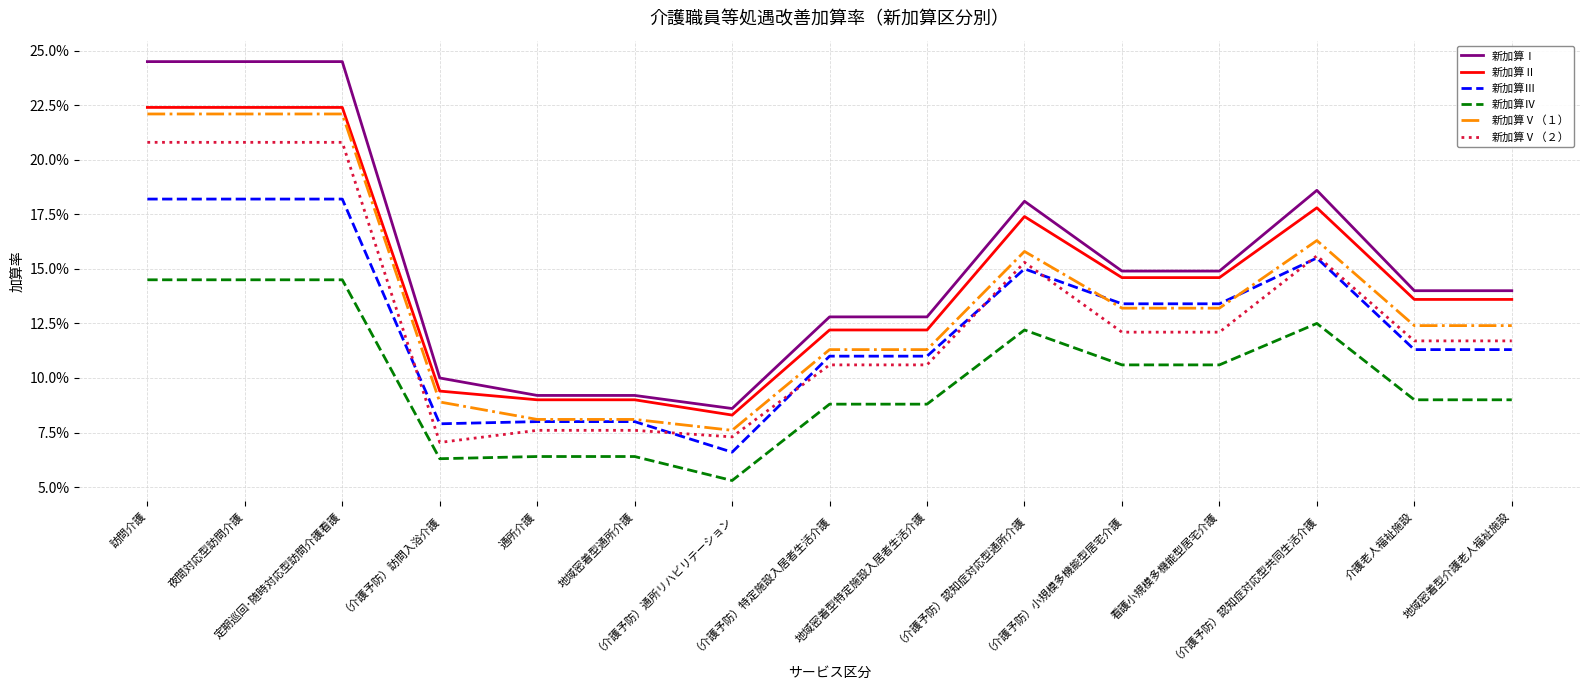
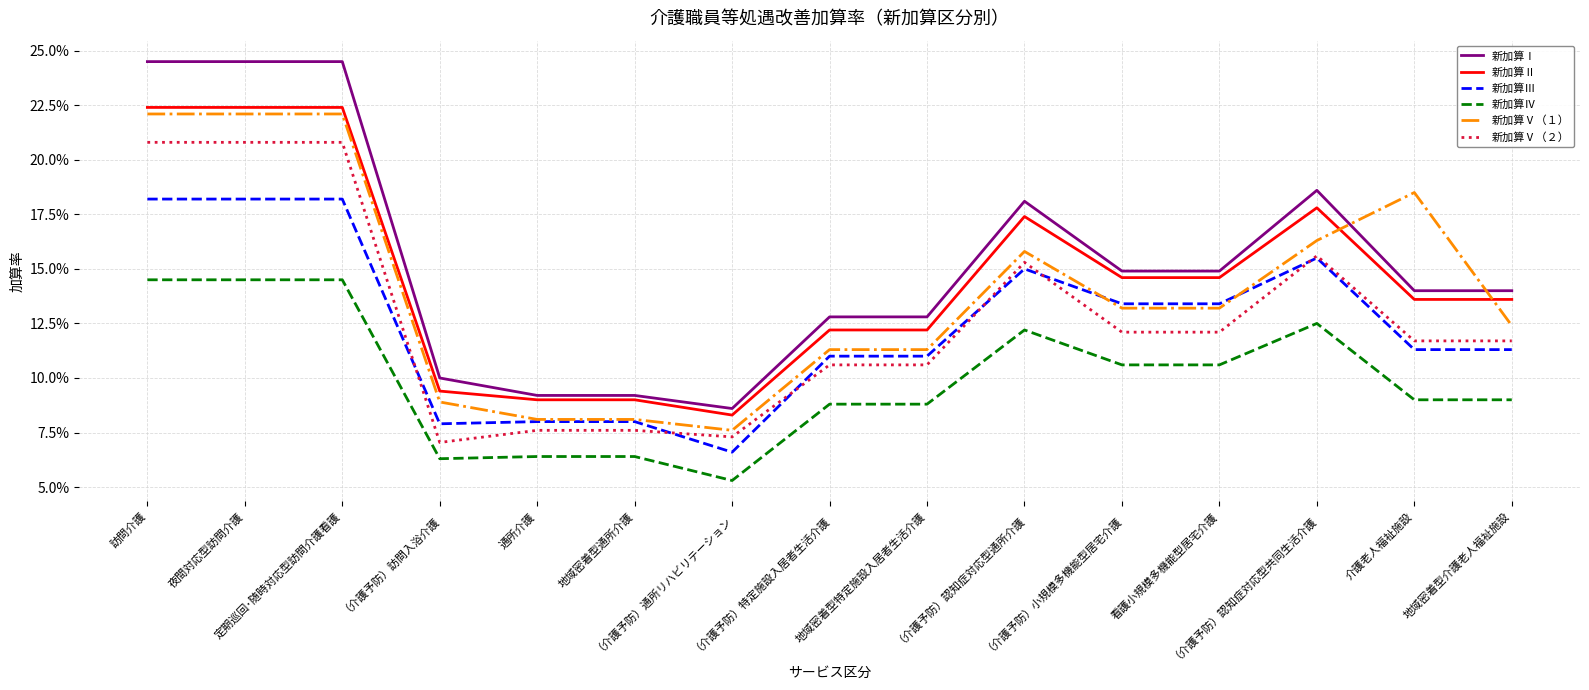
  {
    "新加算Ⅰ": {
      "訪問介護": "24.5%",
      "夜間対応型訪問介護": "24.5%",
      "定期巡回･随時対応型訪問介護看護": "24.5%",
      "（介護予防）訪問入浴介護": "10.0%",
      "通所介護": "9.2%",
      "地域密着型通所介護": "9.2%",
      "（介護予防）通所リハビリテーション": "8.6%",
      "（介護予防）特定施設入居者生活介護": "12.8%",
      "地域密着型特定施設入居者生活介護": "12.8%",
      "（介護予防）認知症対応型通所介護": "18.1%",
      "（介護予防）小規模多機能型居宅介護": "14.9%",
      "看護小規模多機能型居宅介護": "14.9%",
      "（介護予防）認知症対応型共同生活介護": "18.6%",
      "介護老人福祉施設": "14.0%",
      "地域密着型介護老人福祉施設": "14.0%"
    },
    "新加算Ⅱ": {
      "訪問介護": "22.4%",
      "夜間対応型訪問介護": "22.4%",
      "定期巡回･随時対応型訪問介護看護": "22.4%",
      "（介護予防）訪問入浴介護": "9.4%",
      "通所介護": "9.0%",
      "地域密着型通所介護": "9.0%",
      "（介護予防）通所リハビリテーション": "8.3%",
      "（介護予防）特定施設入居者生活介護": "12.2%",
      "地域密着型特定施設入居者生活介護": "12.2%",
      "（介護予防）認知症対応型通所介護": "17.4%",
      "（介護予防）小規模多機能型居宅介護": "14.6%",
      "看護小規模多機能型居宅介護": "14.6%",
      "（介護予防）認知症対応型共同生活介護": "17.8%",
      "介護老人福祉施設": "13.6%",
      "地域密着型介護老人福祉施設": "13.6%"
    },
    "新加算Ⅲ": {
      "訪問介護": "18.2%",
      "夜間対応型訪問介護": "18.2%",
      "定期巡回･随時対応型訪問介護看護": "18.2%",
      "（介護予防）訪問入浴介護": "7.9%",
      "（介護予防）通所リハビリテーション": "6.6%",
      "（介護予防）特定施設入居者生活介護": "11.0%",
      "地域密着型特定施設入居者生活介護": "11.0%",
      "（介護予防）認知症対応型通所介護": "15.0%",
      "（介護予防）小規模多機能型居宅介護": "13.4%",
      "看護小規模多機能型居宅介護": "13.4%",
      "介護老人福祉施設": "11.3%",
      "地域密着型介護老人福祉施設": "11.3%"
    },
    "新加算Ⅳ": {
      "訪問介護": "14.5%",
      "夜間対応型訪問介護": "14.5%",
      "定期巡回･随時対応型訪問介護看護": "14.5%",
      "（介護予防）訪問入浴介護": "6.3%",
      "通所介護": "6.4%",
      "地域密着型通所介護": "6.4%",
      "（介護予防）通所リハビリテーション": "5.3%",
      "（介護予防）特定施設入居者生活介護": "8.8%",
      "地域密着型特定施設入居者生活介護": "8.8%",
      "（介護予防）認知症対応型通所介護": "12.2%",
      "（介護予防）小規模多機能型居宅介護": "10.6%",
      "看護小規模多機能型居宅介護": "10.6%",
      "（介護予防）認知症対応型共同生活介護": "12.5%",
      "介護老人福祉施設": "9.0%",
      "地域密着型介護老人福祉施設": "9.0%"
    },
    "新加算Ⅴ（１）": {
      "訪問介護": "22.1%",
      "夜間対応型訪問介護": "22.1%",
      "定期巡回･随時対応型訪問介護看護": "22.1%",
      "（介護予防）訪問入浴介護": "8.9%",
      "（介護予防）通所リハビリテーション": "7.6%",
      "（介護予防）特定施設入居者生活介護": "11.3%",
      "地域密着型特定施設入居者生活介護": "11.3%",
      "（介護予防）認知症対応型通所介護": "15.8%",
      "（介護予防）小規模多機能型居宅介護": "13.2%",
      "看護小規模多機能型居宅介護": "13.2%",
      "（介護予防）認知症対応型共同生活介護": "16.3%",
-     "介護老人福祉施設": "12.4%",
+     "介護老人福祉施設": "18.5%",
      "地域密着型介護老人福祉施設": "12.4%"
    },
    "新加算Ⅴ（２）": {
      "訪問介護": "20.8%",
      "夜間対応型訪問介護": "20.8%",
      "定期巡回･随時対応型訪問介護看護": "20.8%",
      "（介護予防）訪問入浴介護": "7.0%",
      "通所介護": "7.6%",
      "地域密着型通所介護": "7.6%",
      "（介護予防）通所リハビリテーション": "7.3%",
      "（介護予防）特定施設入居者生活介護": "10.6%",
      "地域密着型特定施設入居者生活介護": "10.6%",
      "（介護予防）認知症対応型通所介護": "15.3%",
      "（介護予防）小規模多機能型居宅介護": "12.1%",
      "看護小規模多機能型居宅介護": "12.1%",
      "介護老人福祉施設": "11.7%",
      "地域密着型介護老人福祉施設": "11.7%"
    }
  }
